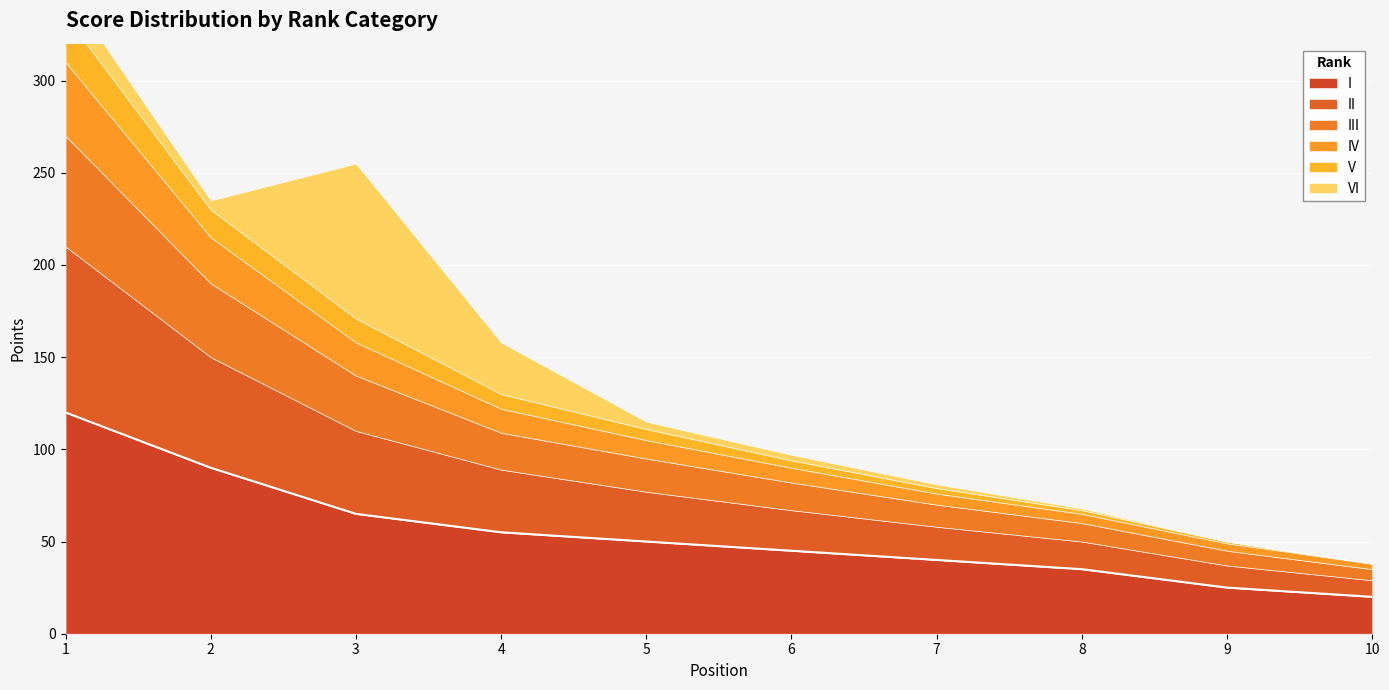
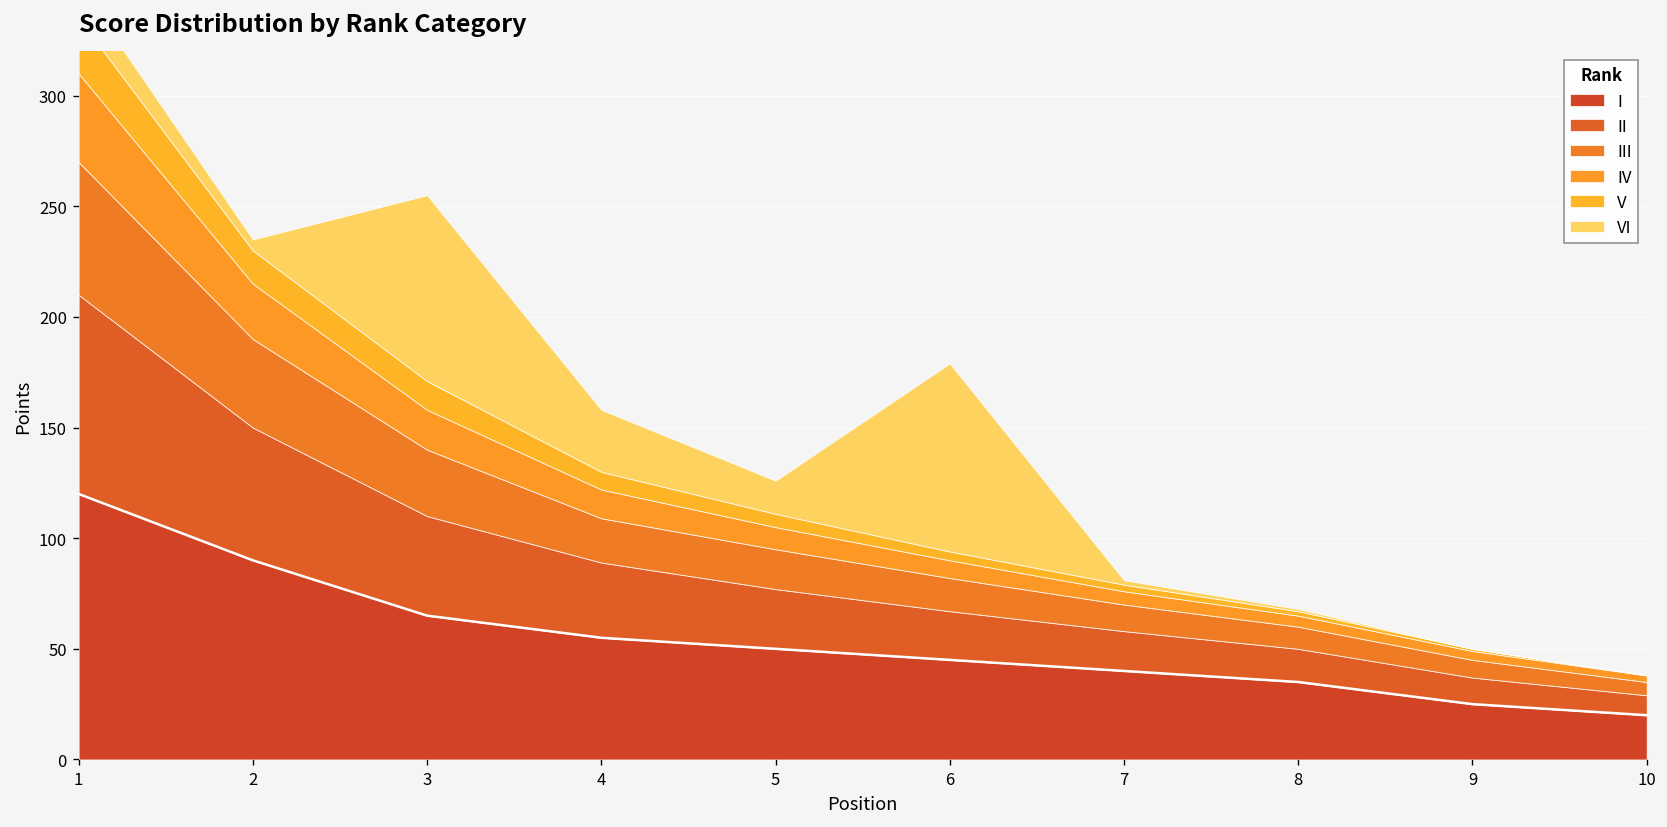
  {
    "VI": {
      "2": 5,
      "3": 84,
      "4": 28,
-     "5": 4,
-     "6": 3,
+     "5": 15,
+     "6": 85,
      "7": 2
    }
  }
